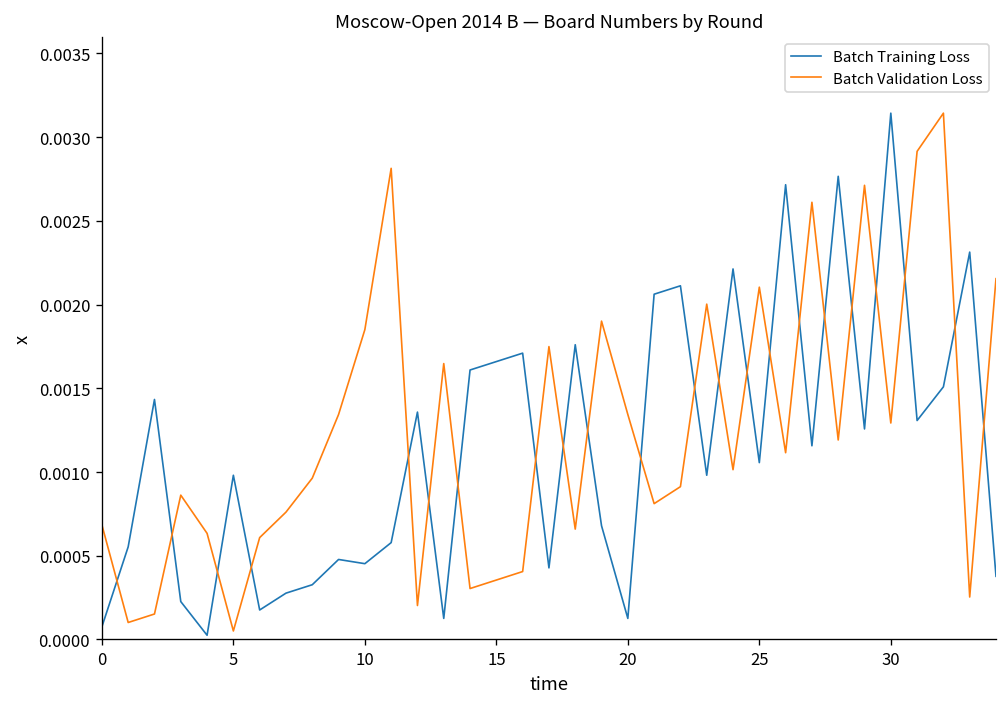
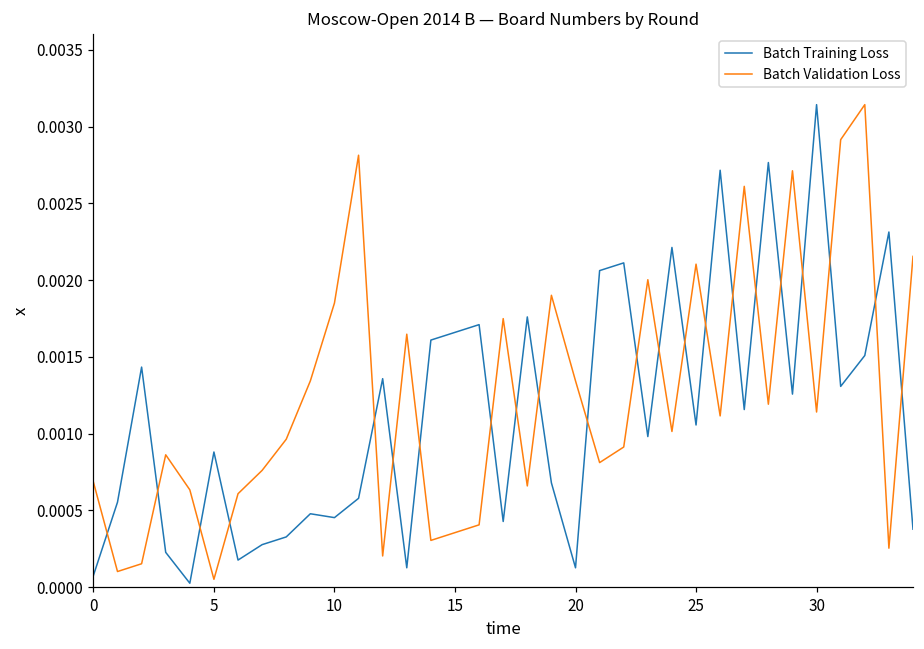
  {
    "Batch Training Loss": {
      "0": 0.00008,
-     "5": 0.00098,
+     "5": 0.00088,
      "10": 0.00045,
      "15": 0.00166,
      "20": 0.00013,
      "25": 0.00106,
      "30": 0.00314
    },
    "Batch Validation Loss": {
      "0": 0.00068,
      "5": 0.00005,
      "10": 0.00185,
      "15": 0.00035,
      "20": 0.00134,
      "25": 0.00210,
-     "30": 0.00129
+     "30": 0.00114
    }
  }
